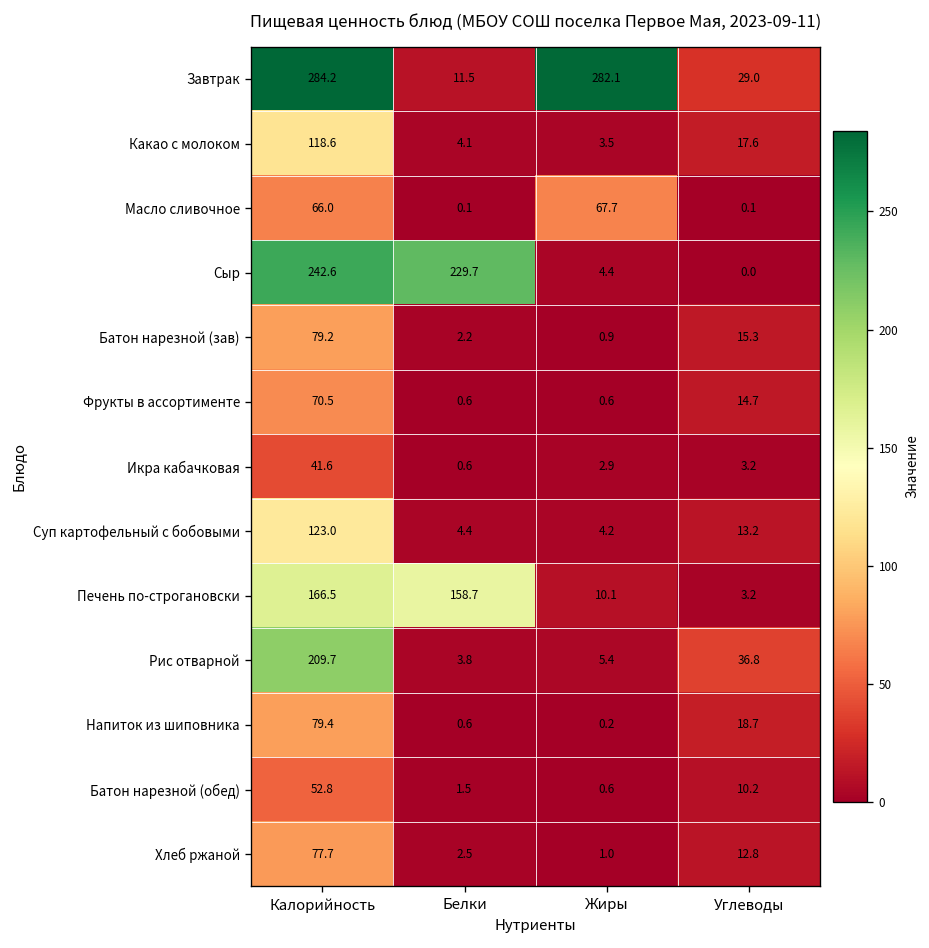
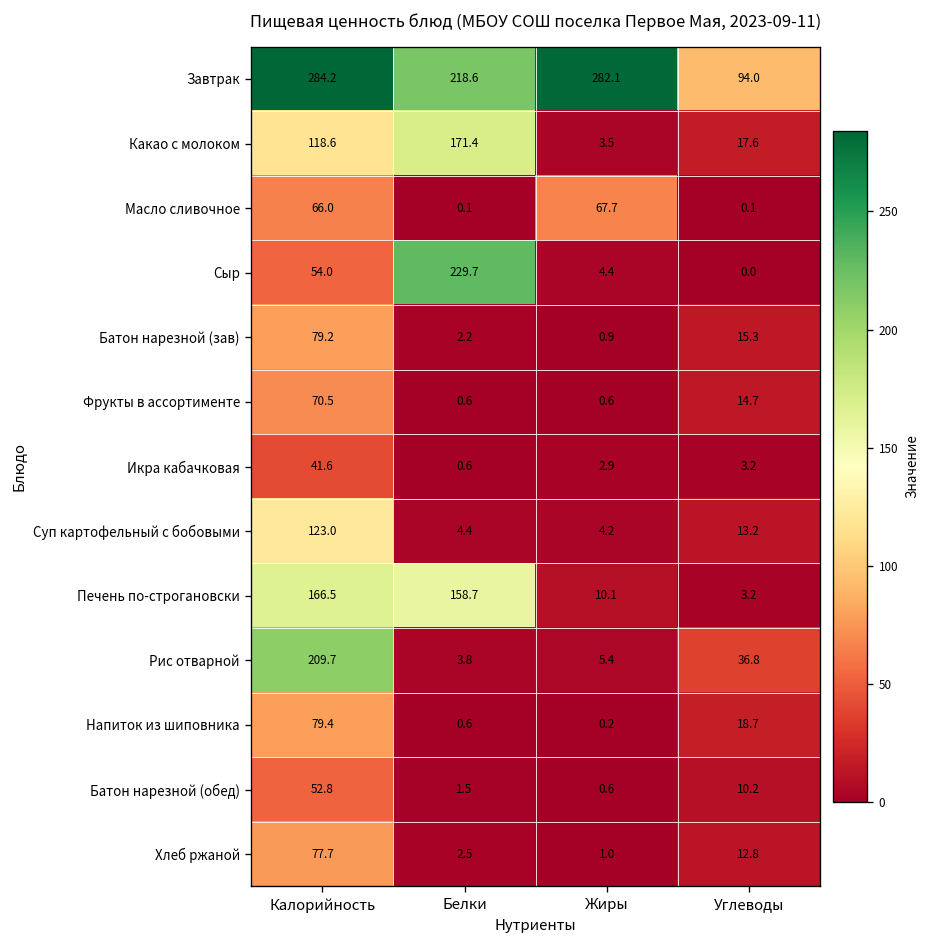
  {
    "Завтрак": {
      "Калорийность": 284.2,
-     "Белки": 11.5,
+     "Белки": 218.6,
      "Жиры": 282.1,
-     "Углеводы": 29.0
+     "Углеводы": 94.0
    },
    "Какао с молоком": {
      "Калорийность": 118.6,
-     "Белки": 4.1,
+     "Белки": 171.4,
      "Жиры": 3.5,
      "Углеводы": 17.6
    },
    "Масло сливочное": {
      "Калорийность": 66.0,
      "Белки": 0.1,
      "Жиры": 67.7,
      "Углеводы": 0.1
    },
    "Сыр": {
-     "Калорийность": 242.6,
+     "Калорийность": 54.0,
      "Белки": 229.7,
      "Жиры": 4.4,
      "Углеводы": 0.0
    },
    "Батон нарезной (зав)": {
      "Калорийность": 79.2,
      "Белки": 2.2,
      "Жиры": 0.9,
      "Углеводы": 15.3
    },
    "Фрукты в ассортименте": {
      "Калорийность": 70.5,
      "Белки": 0.6,
      "Жиры": 0.6,
      "Углеводы": 14.7
    },
    "Икра кабачковая": {
      "Калорийность": 41.6,
      "Белки": 0.6,
      "Жиры": 2.9,
      "Углеводы": 3.2
    },
    "Суп картофельный с бобовыми": {
      "Калорийность": 123.0,
      "Белки": 4.4,
      "Жиры": 4.2,
      "Углеводы": 13.2
    },
    "Печень по-строгановски": {
      "Калорийность": 166.5,
      "Белки": 158.7,
      "Жиры": 10.1,
      "Углеводы": 3.2
    },
    "Рис отварной": {
      "Калорийность": 209.7,
      "Белки": 3.8,
      "Жиры": 5.4,
      "Углеводы": 36.8
    },
    "Напиток из шиповника": {
      "Калорийность": 79.4,
      "Белки": 0.6,
      "Жиры": 0.2,
      "Углеводы": 18.7
    },
    "Батон нарезной (обед)": {
      "Калорийность": 52.8,
      "Белки": 1.5,
      "Жиры": 0.6,
      "Углеводы": 10.2
    },
    "Хлеб ржаной": {
      "Калорийность": 77.7,
      "Белки": 2.5,
      "Жиры": 1.0,
      "Углеводы": 12.8
    }
  }
